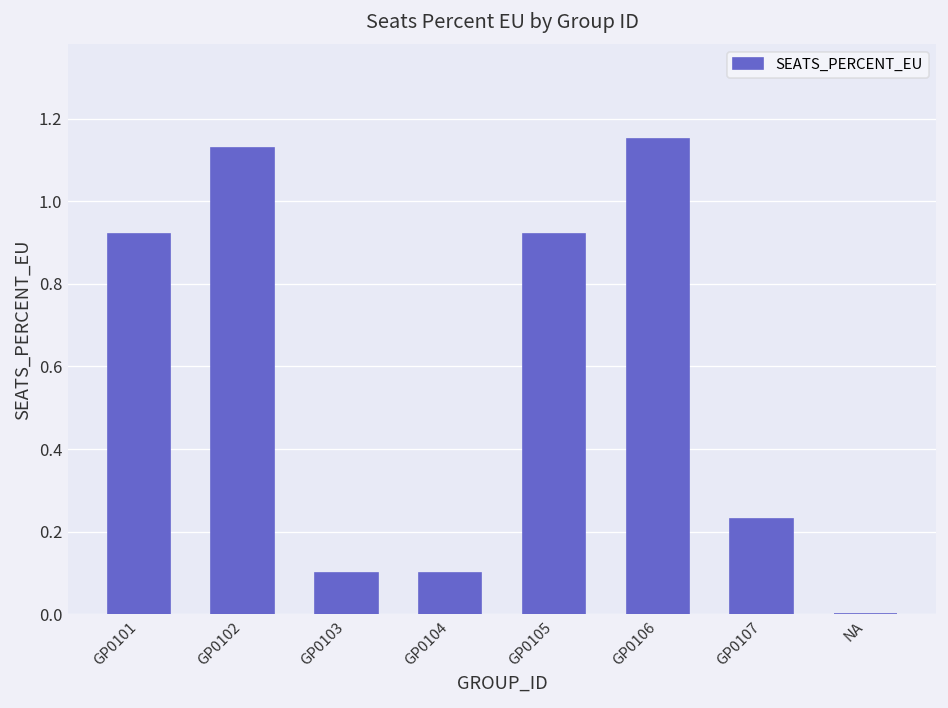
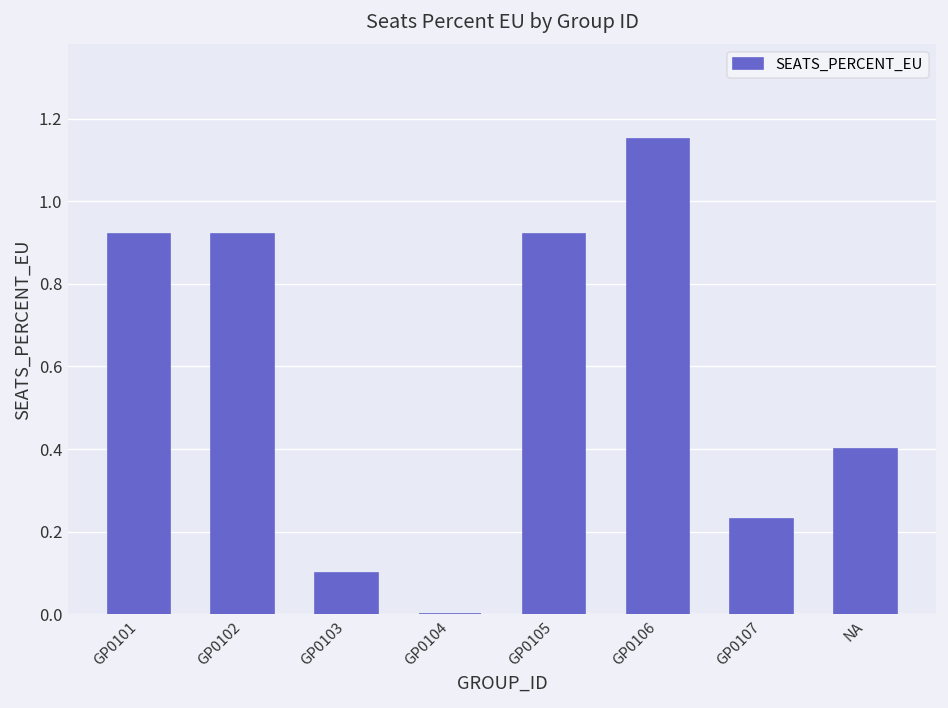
  {
    "GP0101": 0.92,
-   "GP0102": 1.13,
+   "GP0102": 0.92,
    "GP0103": 0.10,
-   "GP0104": 0.1,
+   "GP0104": 0.0,
    "GP0105": 0.92,
    "GP0106": 1.15,
    "GP0107": 0.23,
-   "NA": 0.0
+   "NA": 0.4
  }
